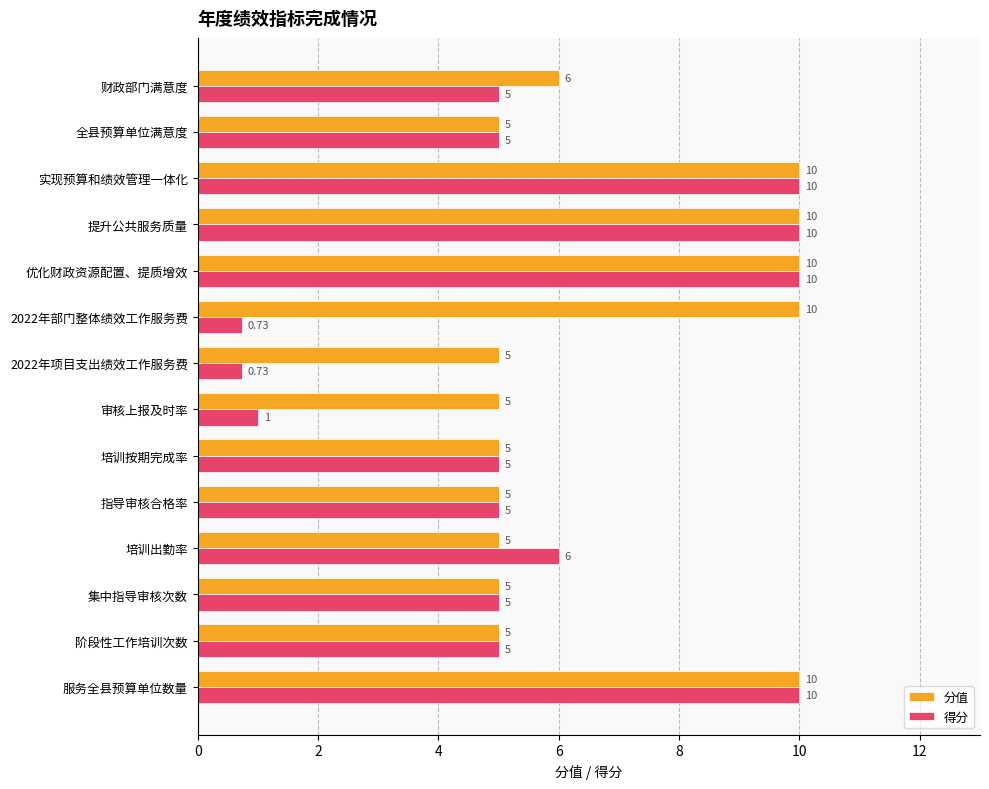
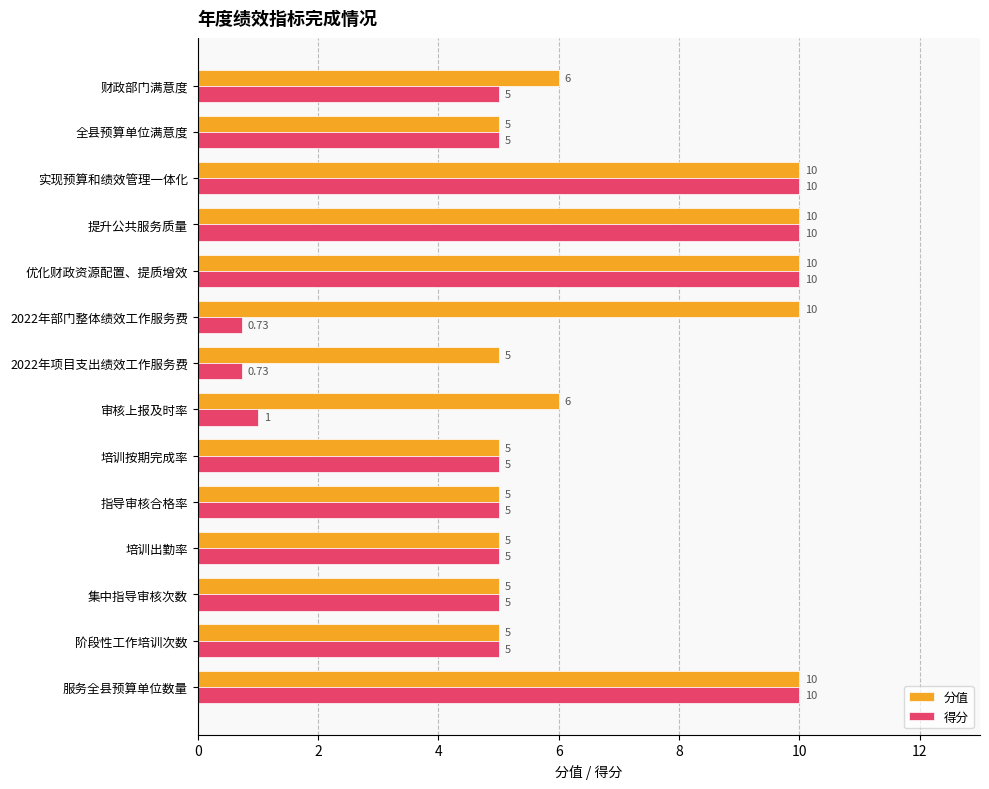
  {
    "分值": {
      "财政部门满意度": 6,
      "全县预算单位满意度": 5,
      "实现预算和绩效管理一体化": 10,
      "提升公共服务质量": 10,
      "优化财政资源配置、提质增效": 10,
      "2022年部门整体绩效工作服务费": 10,
      "2022年项目支出绩效工作服务费": 5,
-     "审核上报及时率": 5,
+     "审核上报及时率": 6,
      "培训按期完成率": 5,
      "指导审核合格率": 5,
      "培训出勤率": 5,
      "集中指导审核次数": 5,
      "阶段性工作培训次数": 5,
      "服务全县预算单位数量": 10
    },
    "得分": {
      "财政部门满意度": 5,
      "全县预算单位满意度": 5,
      "实现预算和绩效管理一体化": 10,
      "提升公共服务质量": 10,
      "优化财政资源配置、提质增效": 10,
      "2022年部门整体绩效工作服务费": 0.73,
      "2022年项目支出绩效工作服务费": 0.73,
      "审核上报及时率": 1,
      "培训按期完成率": 5,
      "指导审核合格率": 5,
-     "培训出勤率": 6,
+     "培训出勤率": 5,
      "集中指导审核次数": 5,
      "阶段性工作培训次数": 5,
      "服务全县预算单位数量": 10
    }
  }
